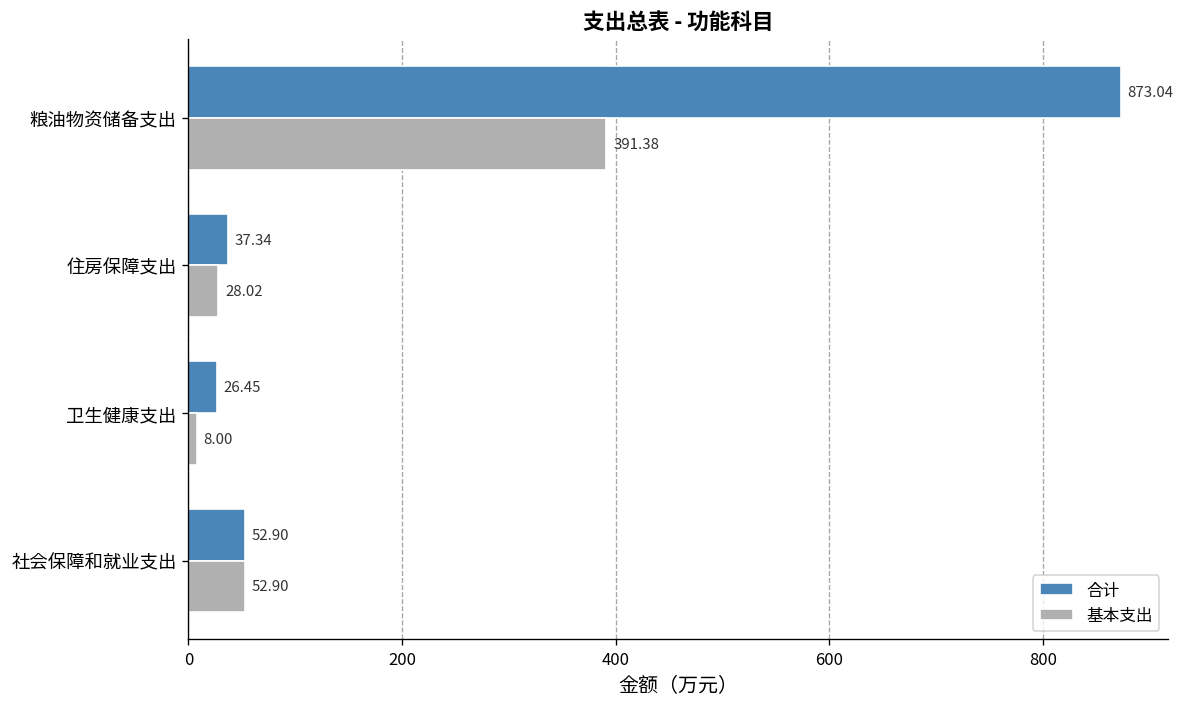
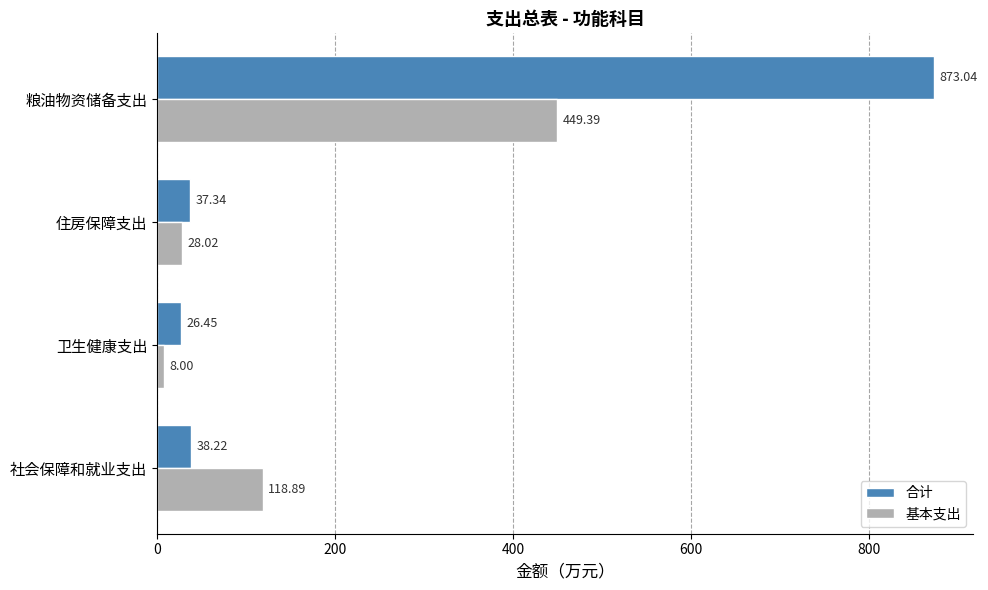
  {
    "合计": {
      "粮油物资储备支出": 873.04,
      "住房保障支出": 37.34,
      "卫生健康支出": 26.45,
-     "社会保障和就业支出": 52.90
+     "社会保障和就业支出": 38.22
    },
    "基本支出": {
-     "粮油物资储备支出": 391.38,
+     "粮油物资储备支出": 449.39,
      "住房保障支出": 28.02,
      "卫生健康支出": 8.00,
-     "社会保障和就业支出": 52.90
+     "社会保障和就业支出": 118.89
    }
  }
